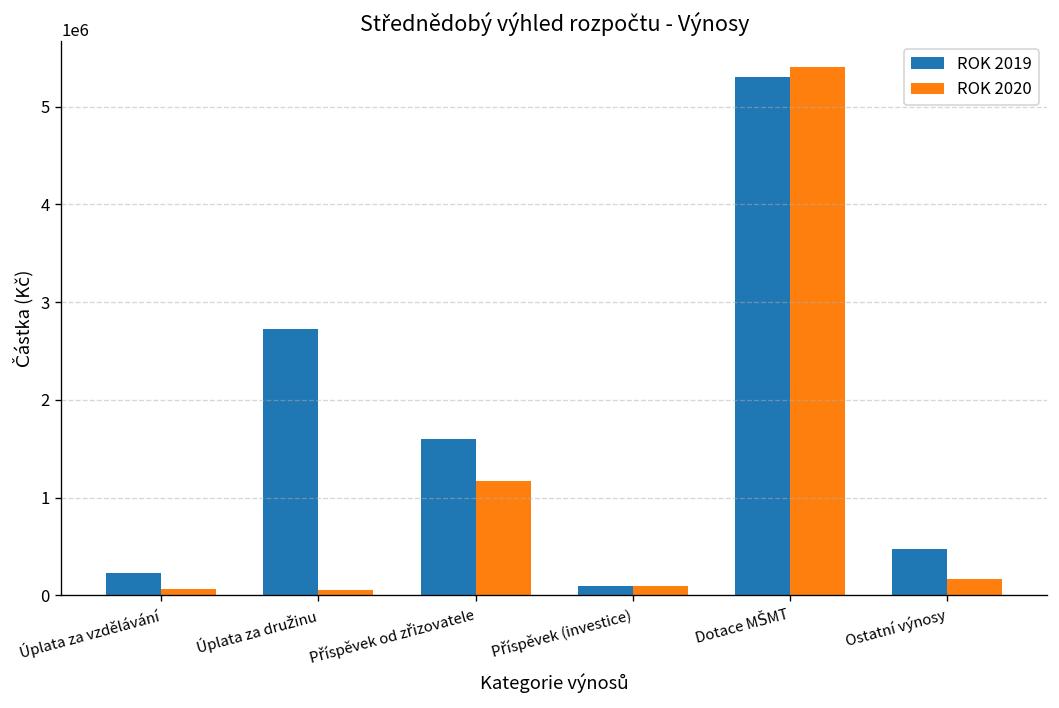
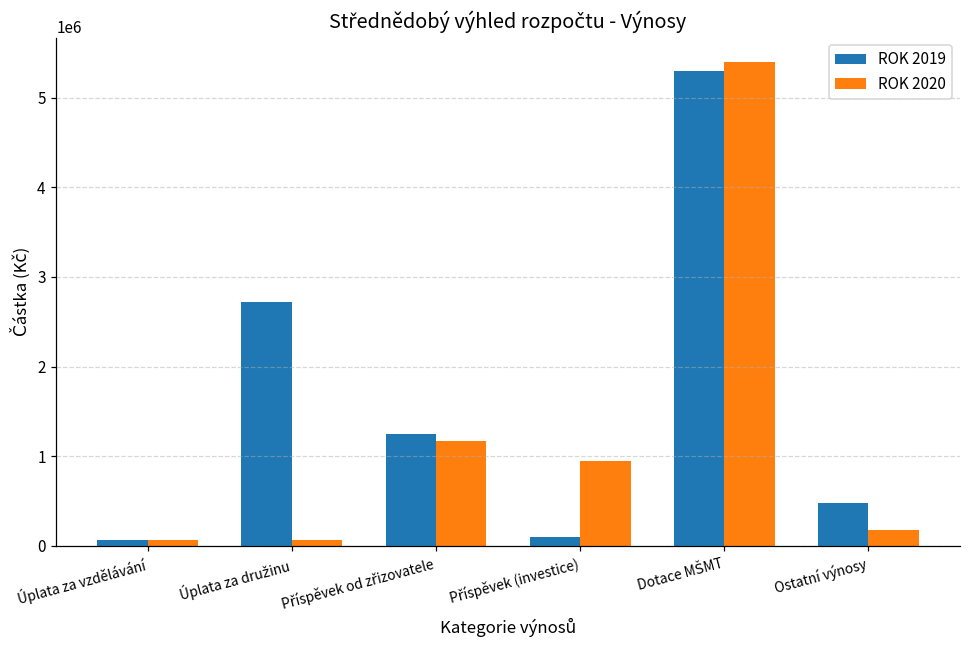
  {
    "ROK 2019": {
-     "Úplata za vzdělávání": 200000,
+     "Úplata za vzdělávání": 100000,
      "Úplata za družinu": 2700000,
-     "Příspěvek od zřizovatele": 1600000,
+     "Příspěvek od zřizovatele": 1200000,
      "Příspěvek (investice)": 100000,
      "Dotace MŠMT": 5300000,
      "Ostatní výnosy": 500000
    },
    "ROK 2020": {
      "Úplata za vzdělávání": 100000,
      "Úplata za družinu": 100000,
      "Příspěvek od zřizovatele": 1200000,
-     "Příspěvek (investice)": 100000,
+     "Příspěvek (investice)": 900000,
      "Dotace MŠMT": 5400000,
      "Ostatní výnosy": 200000
    }
  }
